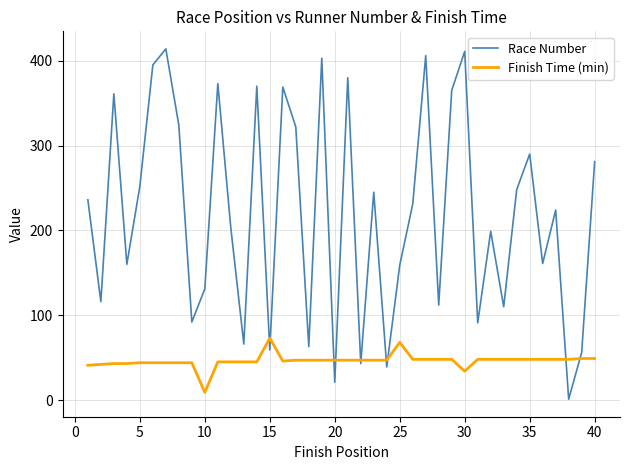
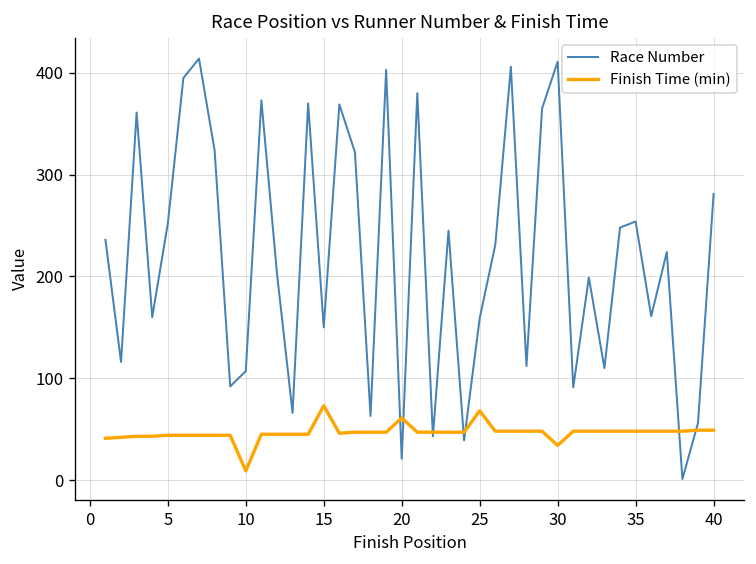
  {
    "Race Number": {
      "5": 250,
-     "10": 130,
-     "15": 60,
+     "10": 110,
+     "15": 150,
      "20": 20,
      "25": 160,
      "30": 410,
-     "35": 290,
+     "35": 250,
      "40": 280
    },
    "Finish Time (min)": {
      "5": 40,
      "10": 10,
      "15": 70,
-     "20": 50,
+     "20": 60,
      "25": 70,
      "30": 30,
      "35": 50,
      "40": 50
    }
  }
